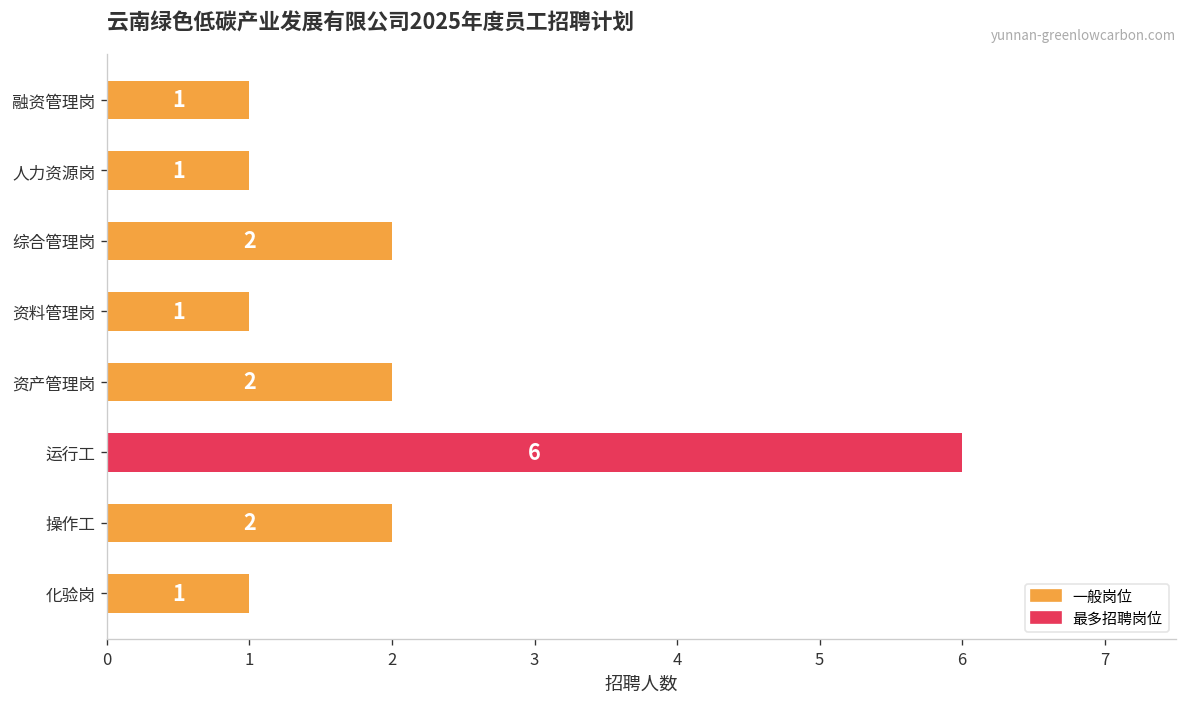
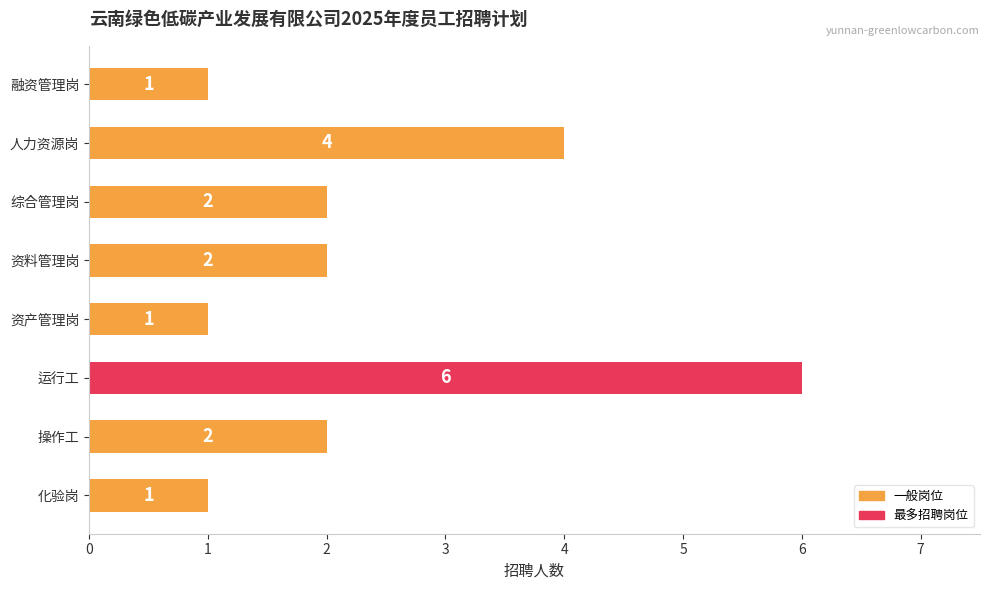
  {
    "融资管理岗": 1,
-   "人力资源岗": 1,
+   "人力资源岗": 4,
    "综合管理岗": 2,
-   "资料管理岗": 1,
-   "资产管理岗": 2,
+   "资料管理岗": 2,
+   "资产管理岗": 1,
    "运行工": 6,
    "操作工": 2,
    "化验岗": 1
  }
